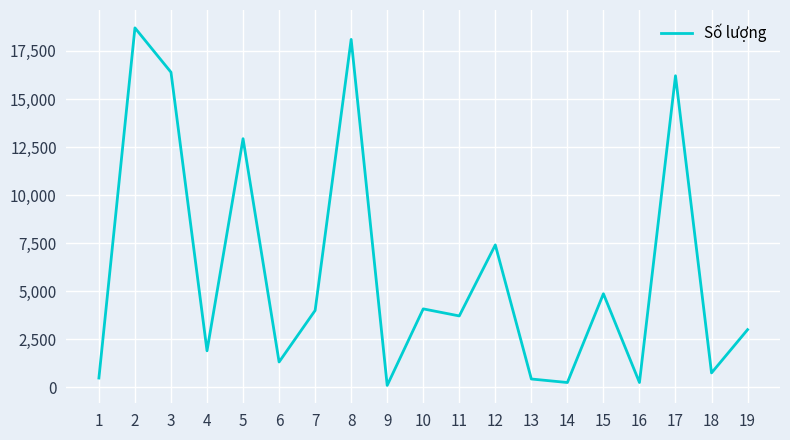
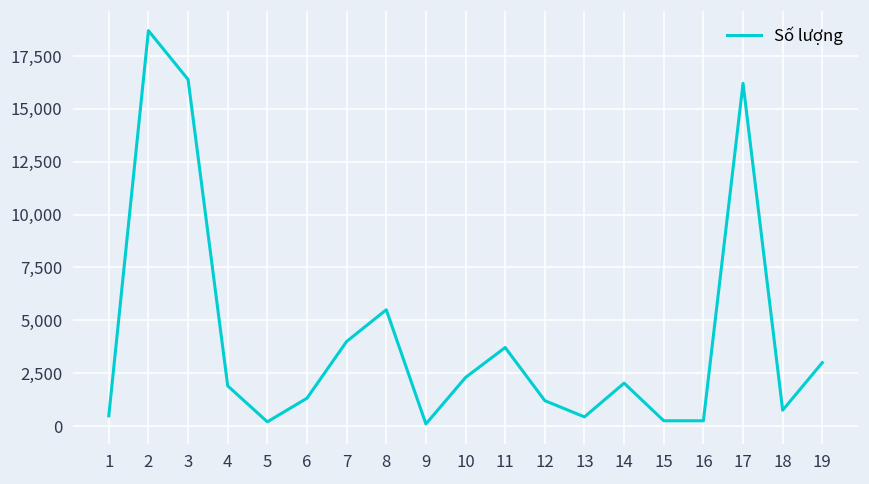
  {
    "1": "500",
    "2": "18,700",
    "3": "16,400",
    "4": "1,900",
-   "5": "12,900",
+   "5": "200",
    "6": "1,300",
    "7": "4,000",
-   "8": "18,100",
+   "8": "5,500",
    "9": "100",
-   "10": "4,100",
+   "10": "2,300",
    "11": "3,700",
-   "12": "7,400",
+   "12": "1,200",
    "13": "400",
-   "14": "300",
-   "15": "4,900",
+   "14": "2,000",
+   "15": "300",
    "16": "300",
    "17": "16,200",
    "18": "800",
    "19": "3,000"
  }
